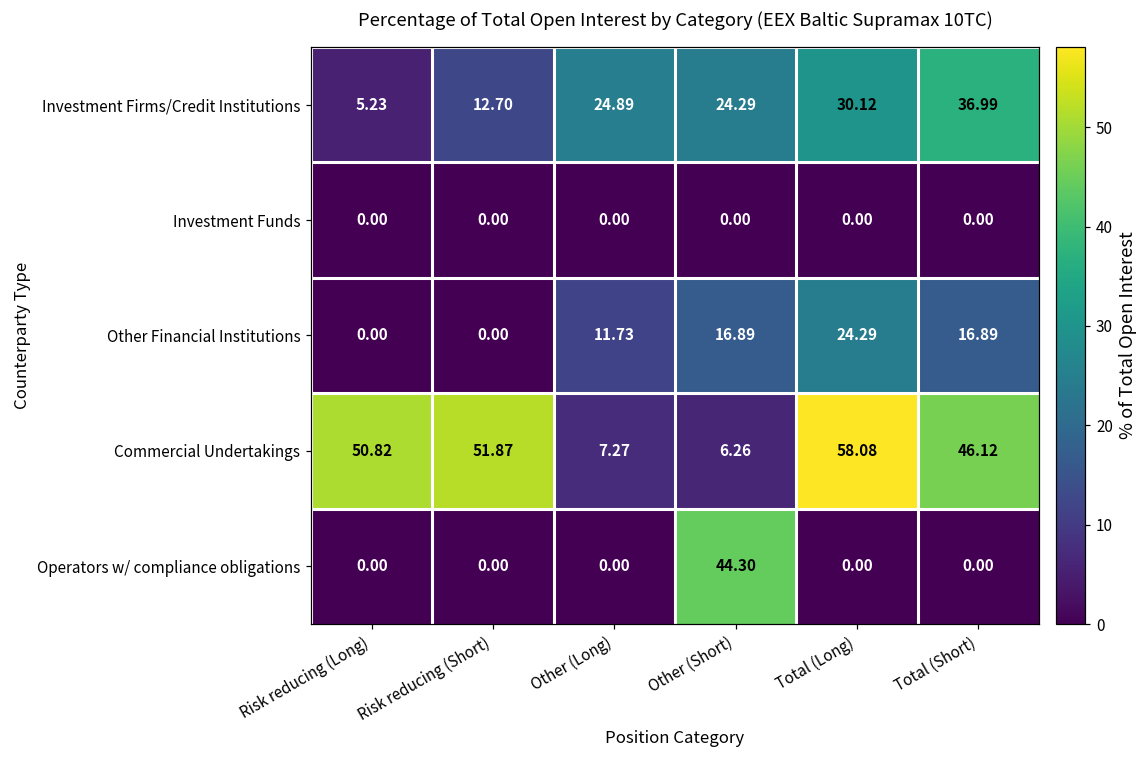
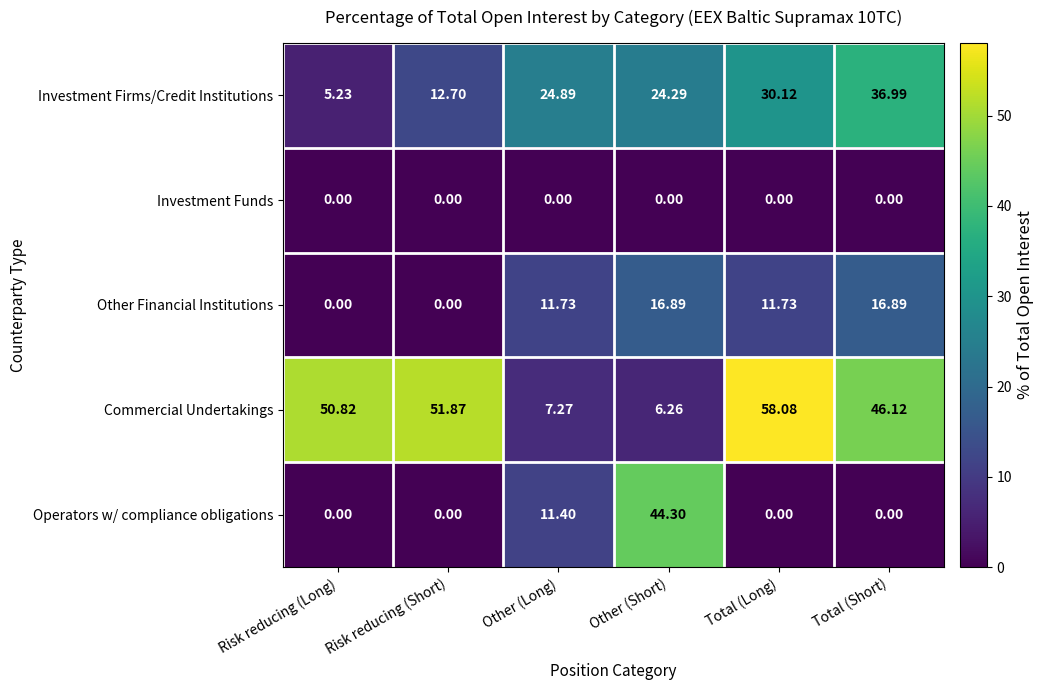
  {
    "Investment Firms/Credit Institutions": {
      "Risk reducing (Long)": 5.23,
      "Risk reducing (Short)": 12.70,
      "Other (Long)": 24.89,
      "Other (Short)": 24.29,
      "Total (Long)": 30.12,
      "Total (Short)": 36.99
    },
    "Investment Funds": {
      "Risk reducing (Long)": 0.00,
      "Risk reducing (Short)": 0.00,
      "Other (Long)": 0.00,
      "Other (Short)": 0.00,
      "Total (Long)": 0.00,
      "Total (Short)": 0.00
    },
    "Other Financial Institutions": {
      "Risk reducing (Long)": 0.00,
      "Risk reducing (Short)": 0.00,
      "Other (Long)": 11.73,
      "Other (Short)": 16.89,
-     "Total (Long)": 24.29,
+     "Total (Long)": 11.73,
      "Total (Short)": 16.89
    },
    "Commercial Undertakings": {
      "Risk reducing (Long)": 50.82,
      "Risk reducing (Short)": 51.87,
      "Other (Long)": 7.27,
      "Other (Short)": 6.26,
      "Total (Long)": 58.08,
      "Total (Short)": 46.12
    },
    "Operators w/ compliance obligations": {
      "Risk reducing (Long)": 0.00,
      "Risk reducing (Short)": 0.00,
-     "Other (Long)": 0.00,
+     "Other (Long)": 11.40,
      "Other (Short)": 44.30,
      "Total (Long)": 0.00,
      "Total (Short)": 0.00
    }
  }
